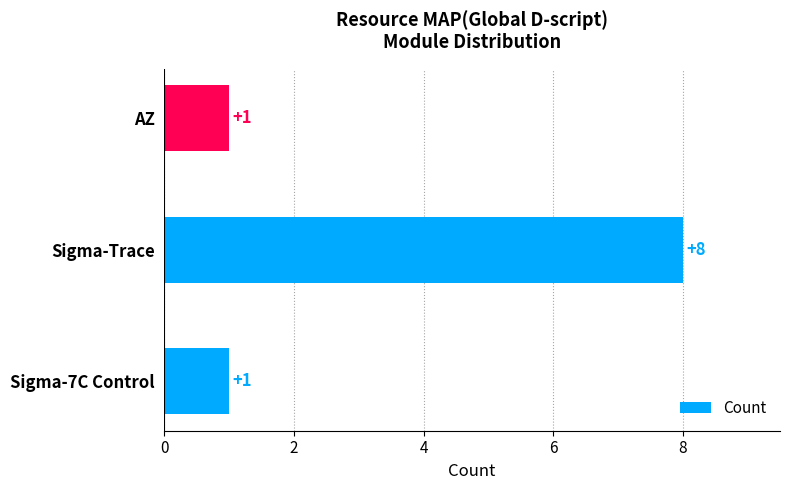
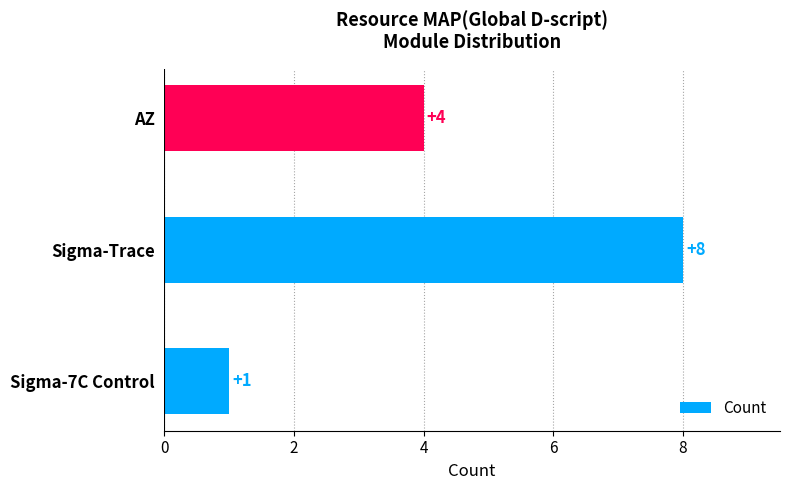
  {
-   "AZ": "+1",
+   "AZ": "+4",
    "Sigma-Trace": "+8",
    "Sigma-7C Control": "+1"
  }
